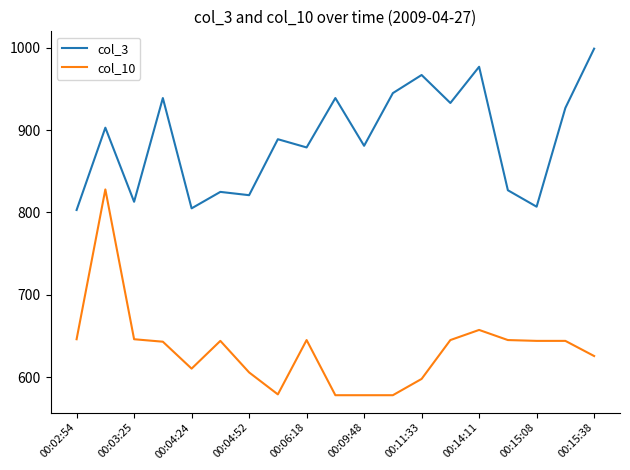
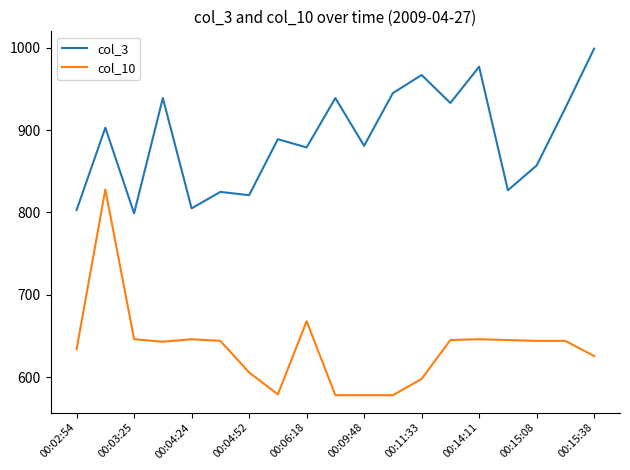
  {
    "col_3": {
      "00:02:54": 800,
-     "00:03:25": 810,
+     "00:03:25": 800,
      "00:04:24": 810,
      "00:04:52": 820,
      "00:06:18": 880,
      "00:09:48": 880,
      "00:11:33": 970,
      "00:14:11": 980,
-     "00:15:08": 810,
+     "00:15:08": 860,
      "00:15:38": 1000
    },
    "col_10": {
-     "00:02:54": 650,
+     "00:02:54": 630,
      "00:03:25": 650,
-     "00:04:24": 610,
+     "00:04:24": 650,
      "00:04:52": 610,
-     "00:06:18": 650,
+     "00:06:18": 670,
      "00:09:48": 580,
      "00:11:33": 600,
-     "00:14:11": 660,
+     "00:14:11": 650,
      "00:15:08": 640,
      "00:15:38": 630
    }
  }
